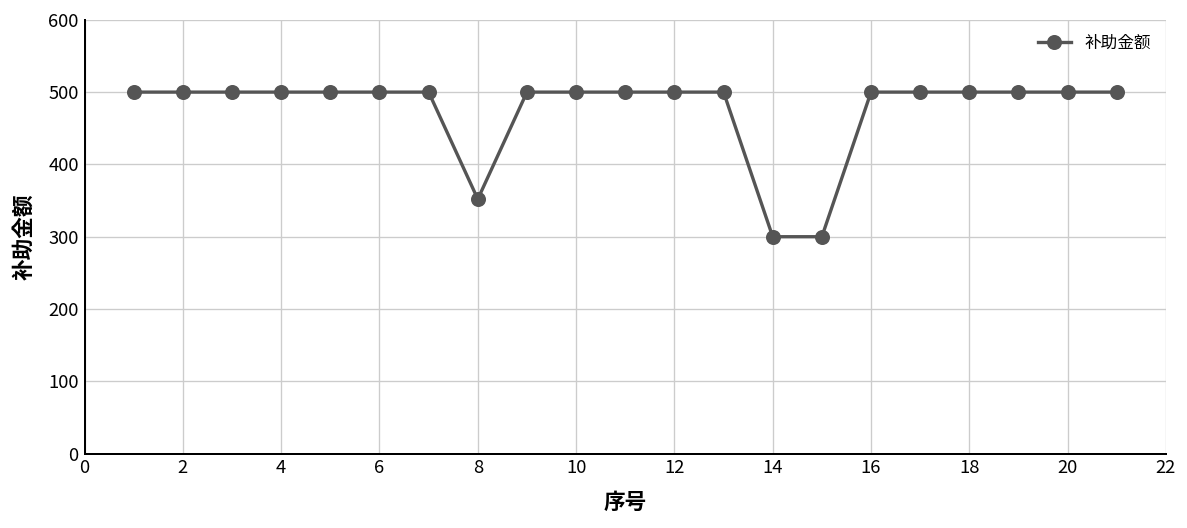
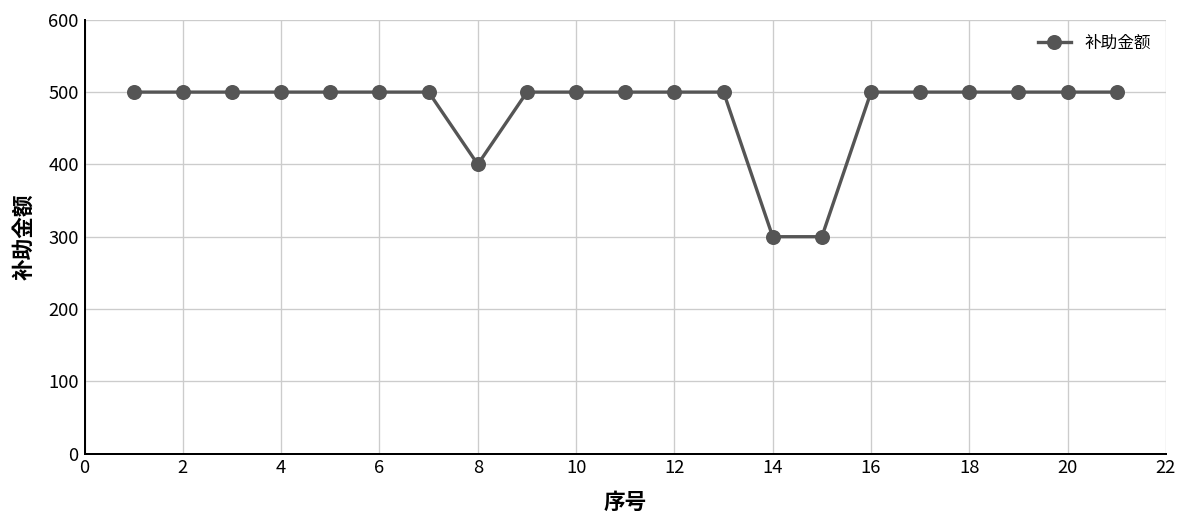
  {
    "2": 500,
    "4": 500,
    "6": 500,
-   "8": 350,
+   "8": 400,
    "10": 500,
    "12": 500,
    "14": 300,
    "16": 500,
    "18": 500,
    "20": 500
  }
